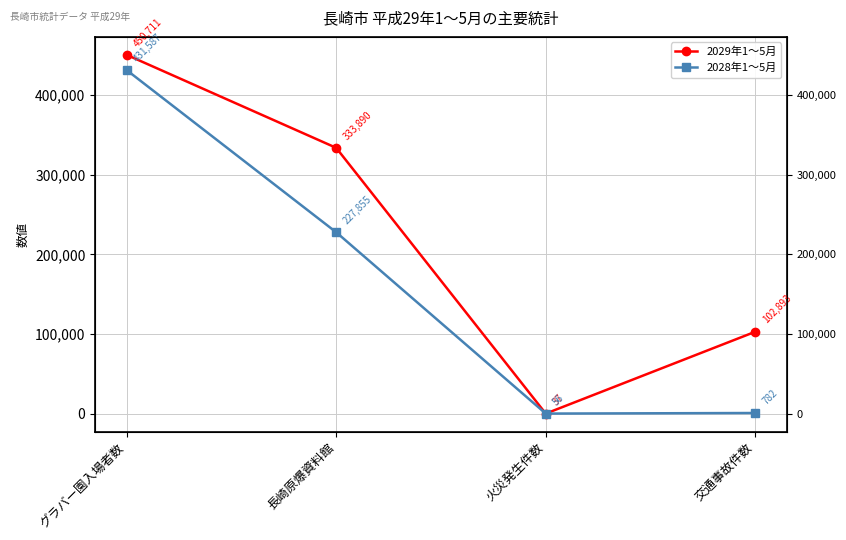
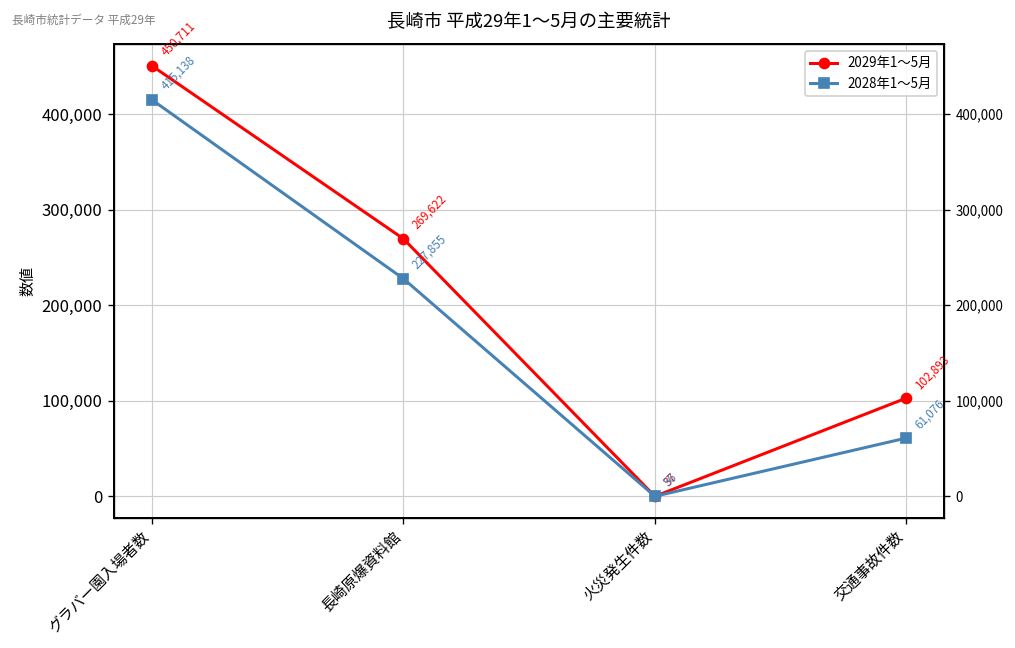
  {
    "2029年1～5月": {
-     "長崎原爆資料館": "333,890",
+     "長崎原爆資料館": "269,622",
      "交通事故件数": "102,893"
    },
    "2028年1～5月": {
-     "グラバー園入場者数": "431,587",
+     "グラバー園入場者数": "415,138",
      "長崎原爆資料館": "227,855",
-     "交通事故件数": "782"
+     "交通事故件数": "61,076"
    }
  }
